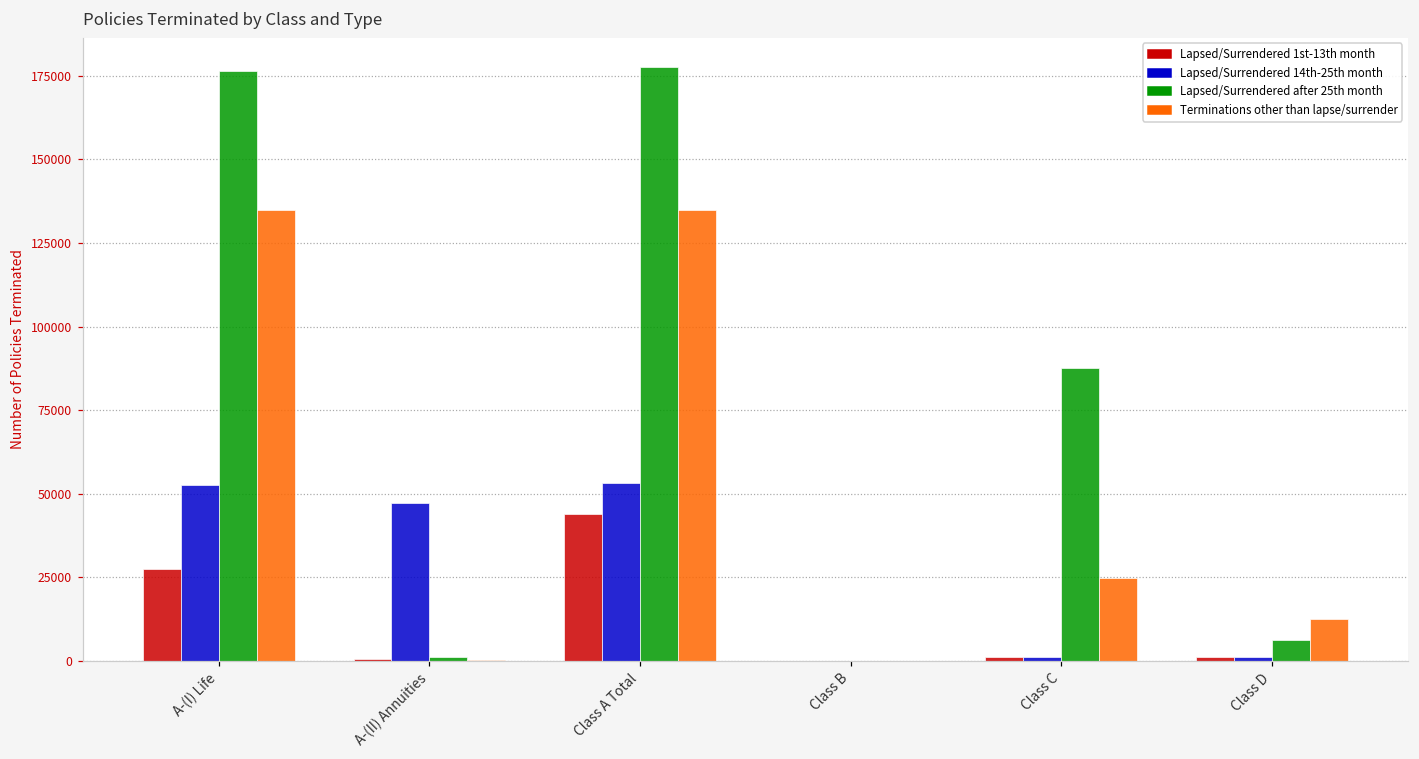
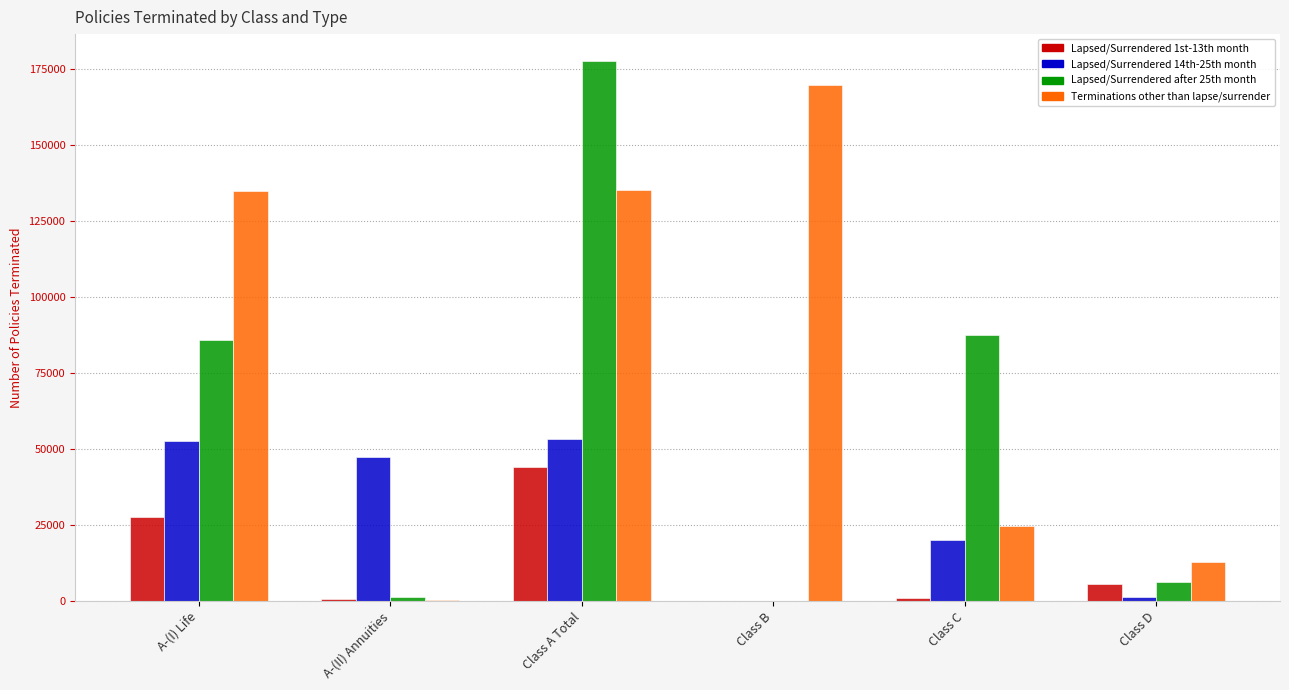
  {
    "Lapsed/Surrendered 1st-13th month": {
      "A-(I) Life": 27000,
      "Class A Total": 44000,
      "Class B": 0,
      "Class C": 1000,
-     "Class D": 1000
+     "Class D": 6000
    },
    "Lapsed/Surrendered 14th-25th month": {
      "A-(I) Life": 53000,
      "A-(II) Annuities": 47000,
      "Class A Total": 53000,
      "Class B": 0,
-     "Class C": 1000,
+     "Class C": 20000,
      "Class D": 1000
    },
    "Lapsed/Surrendered after 25th month": {
-     "A-(I) Life": 176000,
+     "A-(I) Life": 86000,
      "A-(II) Annuities": 1000,
      "Class A Total": 178000,
      "Class C": 88000,
      "Class D": 6000
    },
    "Terminations other than lapse/surrender": {
      "A-(I) Life": 135000,
      "Class A Total": 135000,
-     "Class B": 0,
+     "Class B": 170000,
      "Class C": 25000,
      "Class D": 13000
    }
  }
